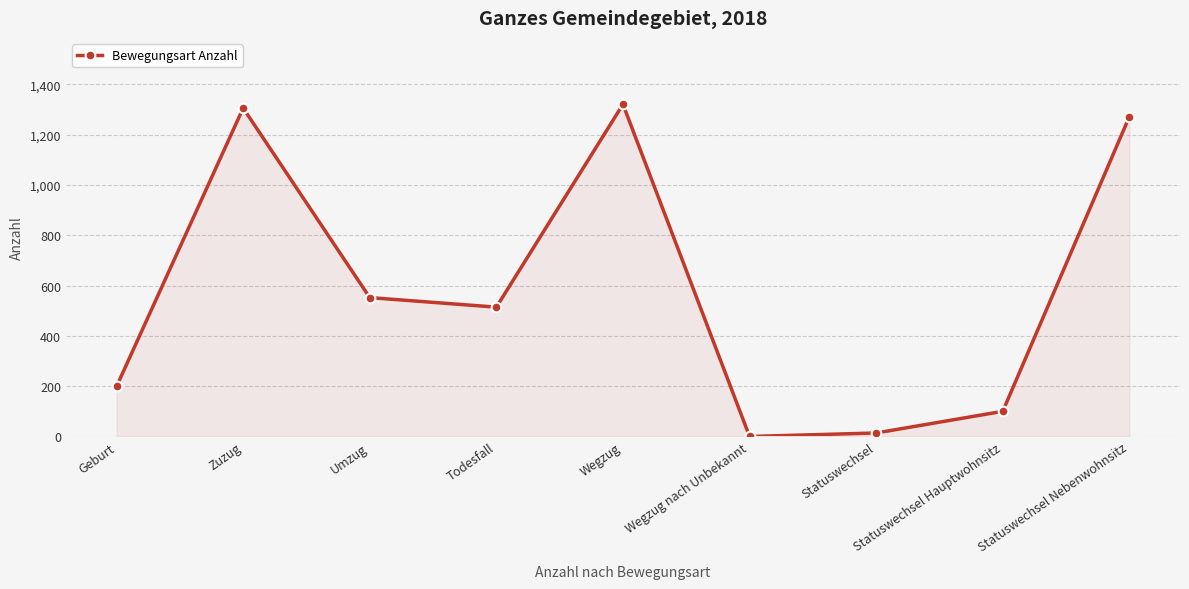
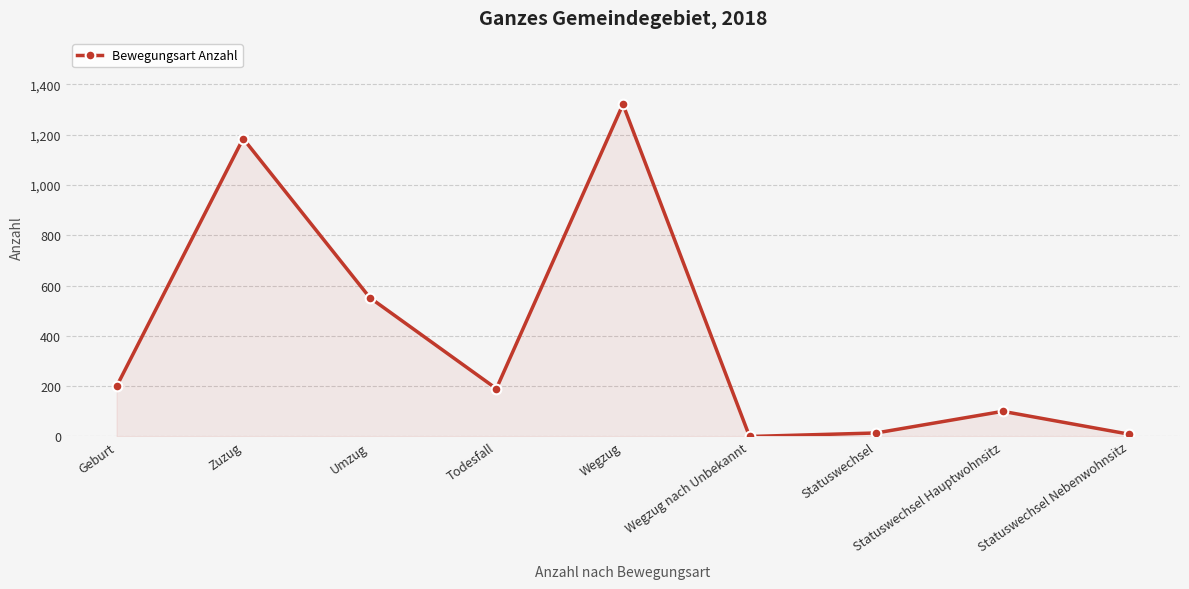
  {
    "Geburt": "200",
-   "Zuzug": "1,310",
+   "Zuzug": "1,180",
    "Umzug": "550",
-   "Todesfall": "510",
+   "Todesfall": "190",
    "Wegzug": "1,320",
    "Wegzug nach Unbekannt": "0",
    "Statuswechsel": "10",
    "Statuswechsel Hauptwohnsitz": "100",
-   "Statuswechsel Nebenwohnsitz": "1,270"
+   "Statuswechsel Nebenwohnsitz": "10"
  }
